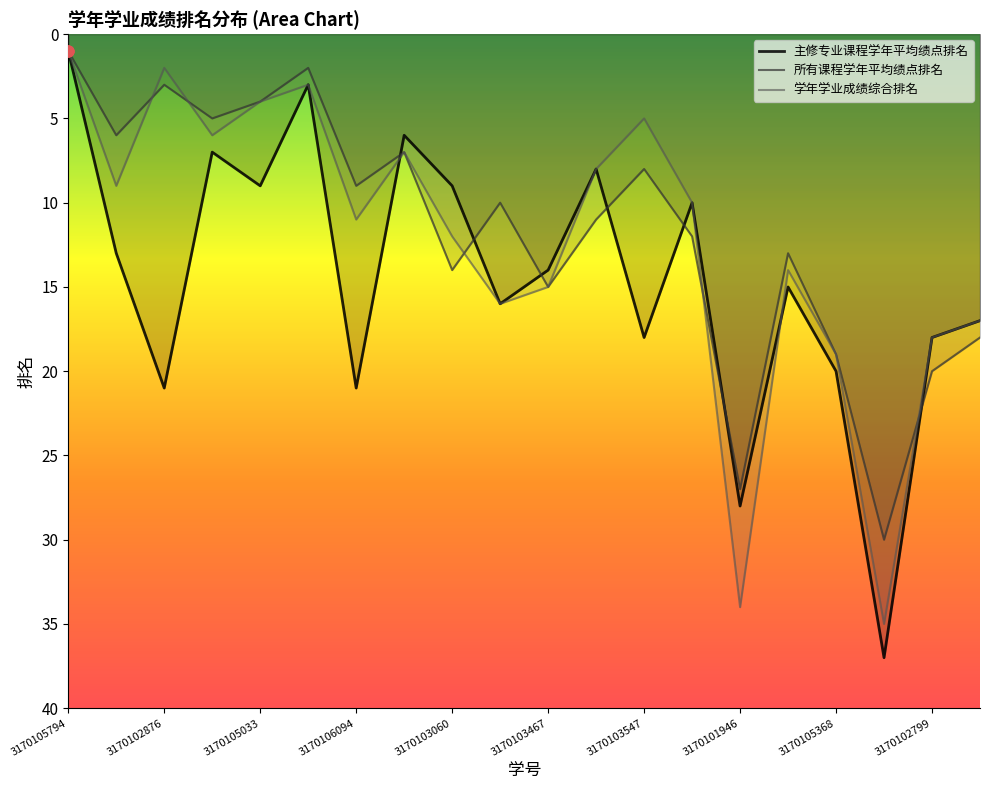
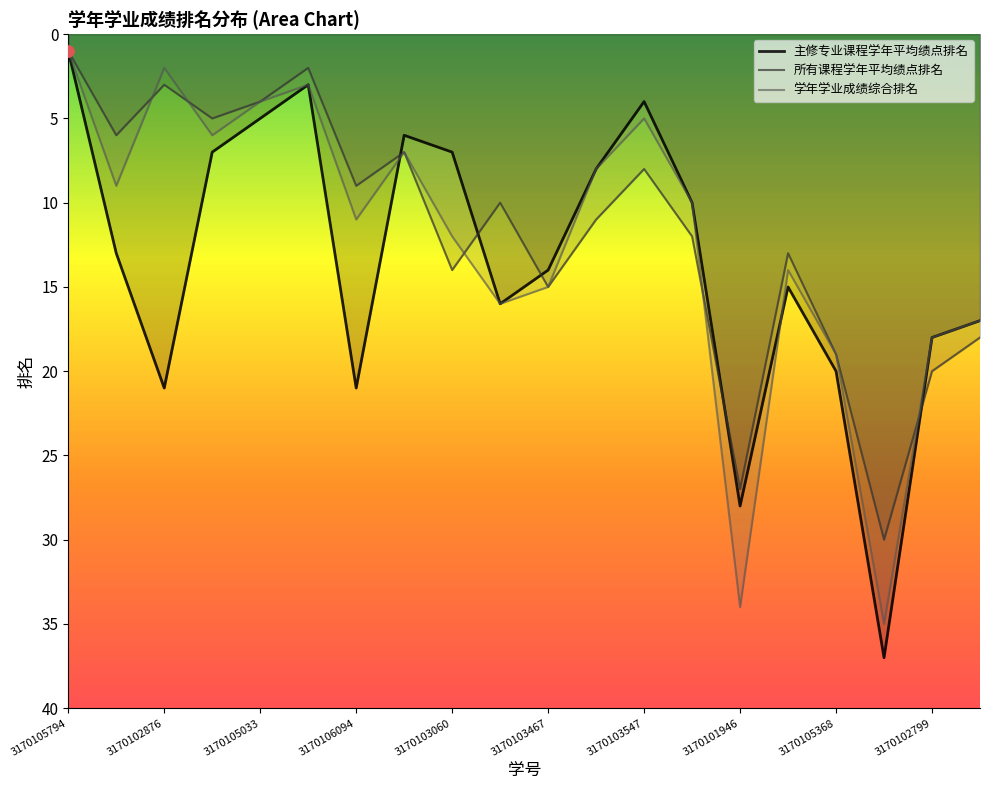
  {
    "主修专业课程学年平均绩点排名": {
      "3170102876": 21,
-     "3170105033": 9,
+     "3170105033": 5,
      "3170106094": 21,
-     "3170103060": 9,
+     "3170103060": 7,
      "3170103467": 14,
-     "3170103547": 18,
+     "3170103547": 4,
      "3170101946": 28,
      "3170105368": 20
    }
  }
